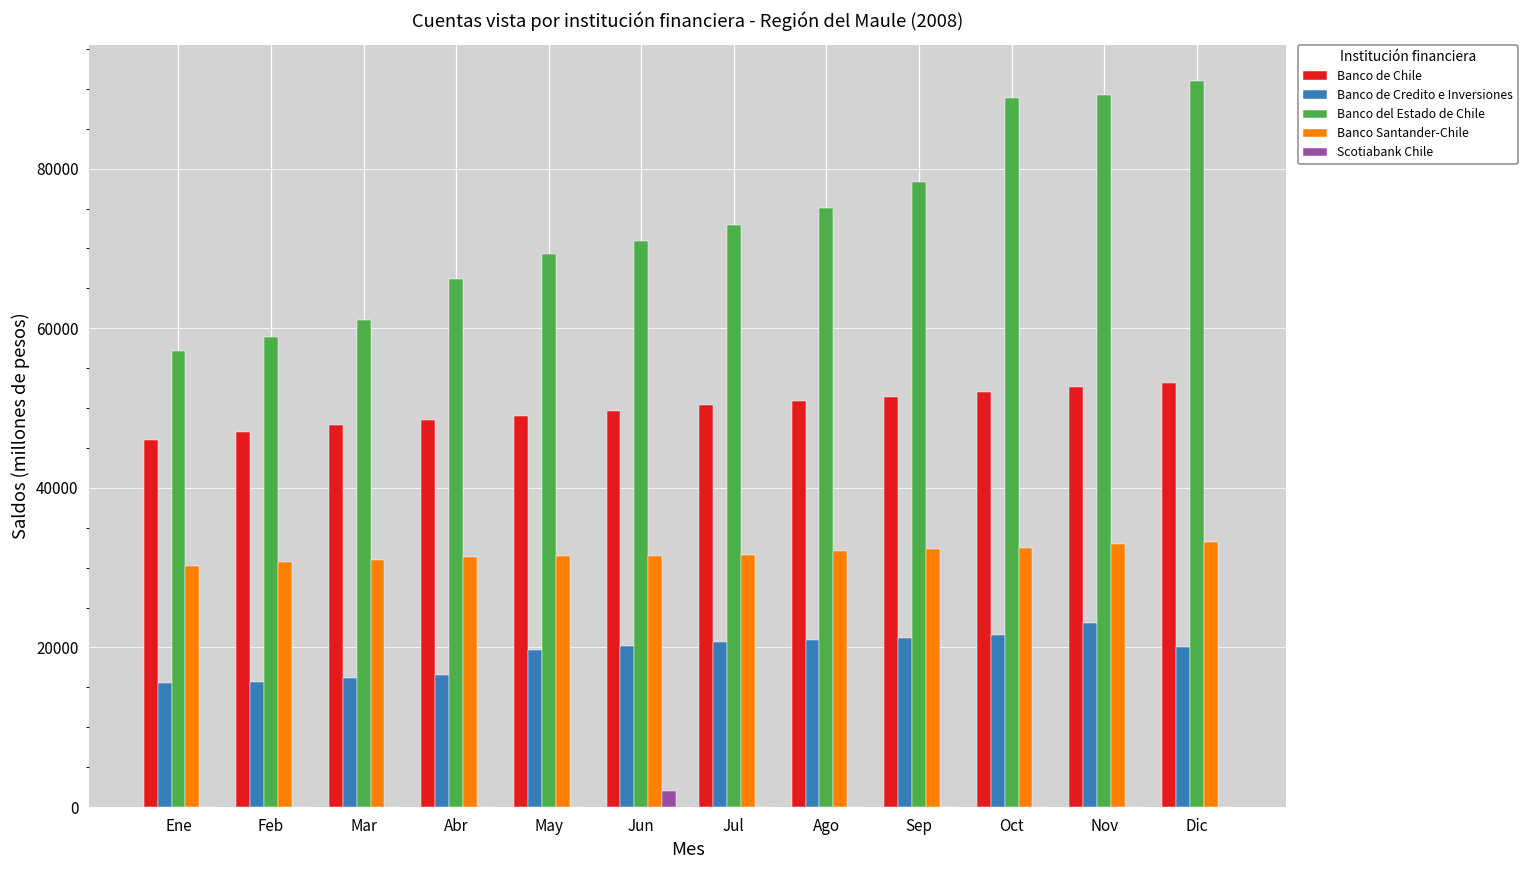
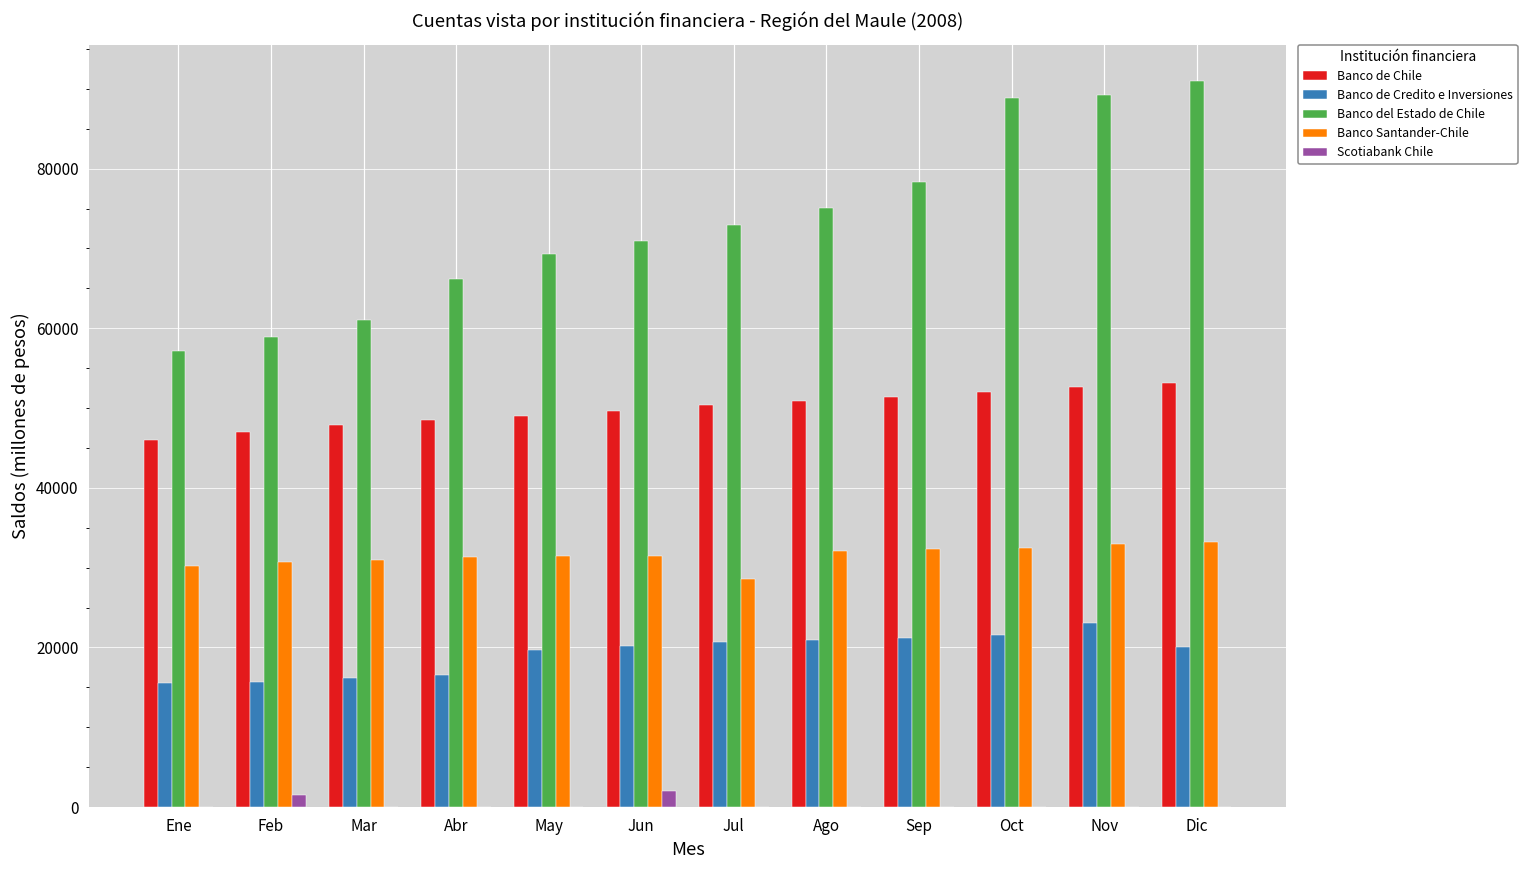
  {
    "Banco de Chile": {
      "Ene": 46000,
      "Feb": 47000,
      "Mar": 48000,
      "Abr": 48000,
      "May": 49000,
      "Jun": 50000,
      "Jul": 50000,
      "Ago": 51000,
      "Sep": 51000,
      "Oct": 52000,
      "Nov": 53000,
      "Dic": 53000
    },
    "Banco de Credito e Inversiones": {
      "Ene": 16000,
      "Feb": 16000,
      "Mar": 16000,
      "Abr": 17000,
      "May": 20000,
      "Jun": 20000,
      "Jul": 21000,
      "Ago": 21000,
      "Sep": 21000,
      "Oct": 22000,
      "Nov": 23000,
      "Dic": 20000
    },
    "Banco del Estado de Chile": {
      "Ene": 57000,
      "Feb": 59000,
      "Mar": 61000,
      "Abr": 66000,
      "May": 69000,
      "Jun": 71000,
      "Jul": 73000,
      "Ago": 75000,
      "Sep": 78000,
      "Oct": 89000,
      "Nov": 89000,
      "Dic": 91000
    },
    "Banco Santander-Chile": {
      "Ene": 30000,
      "Feb": 31000,
      "Mar": 31000,
      "Abr": 31000,
      "May": 31000,
      "Jun": 32000,
-     "Jul": 32000,
+     "Jul": 29000,
      "Ago": 32000,
      "Sep": 32000,
      "Oct": 33000,
      "Nov": 33000,
      "Dic": 33000
    },
    "Scotiabank Chile": {
-     "Feb": 0,
+     "Feb": 2000,
      "Jun": 2000
    }
  }
